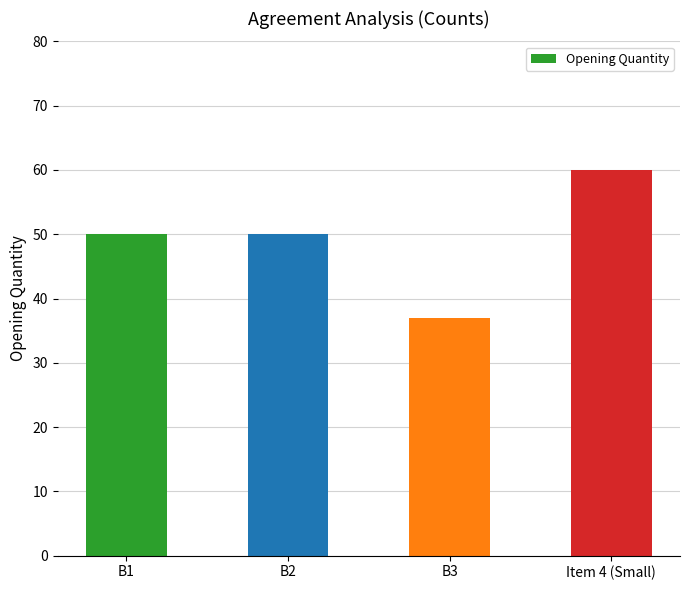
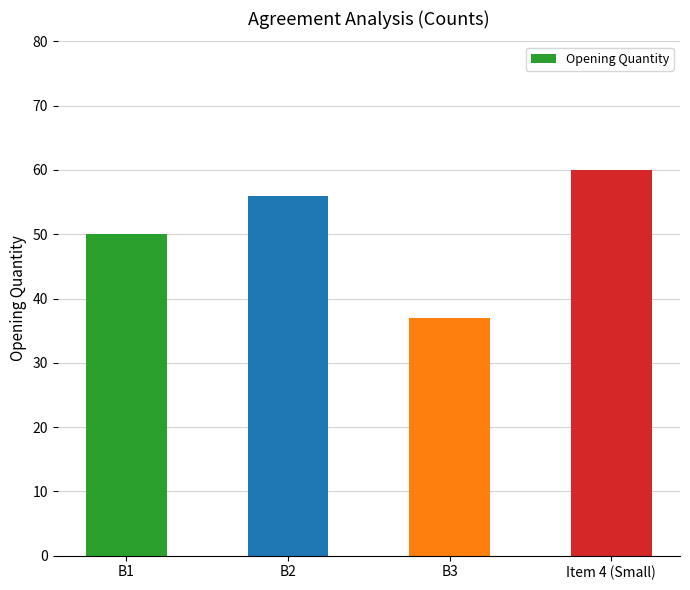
  {
    "B1": 50,
-   "B2": 50,
+   "B2": 56,
    "B3": 37,
    "Item 4 (Small)": 60
  }
